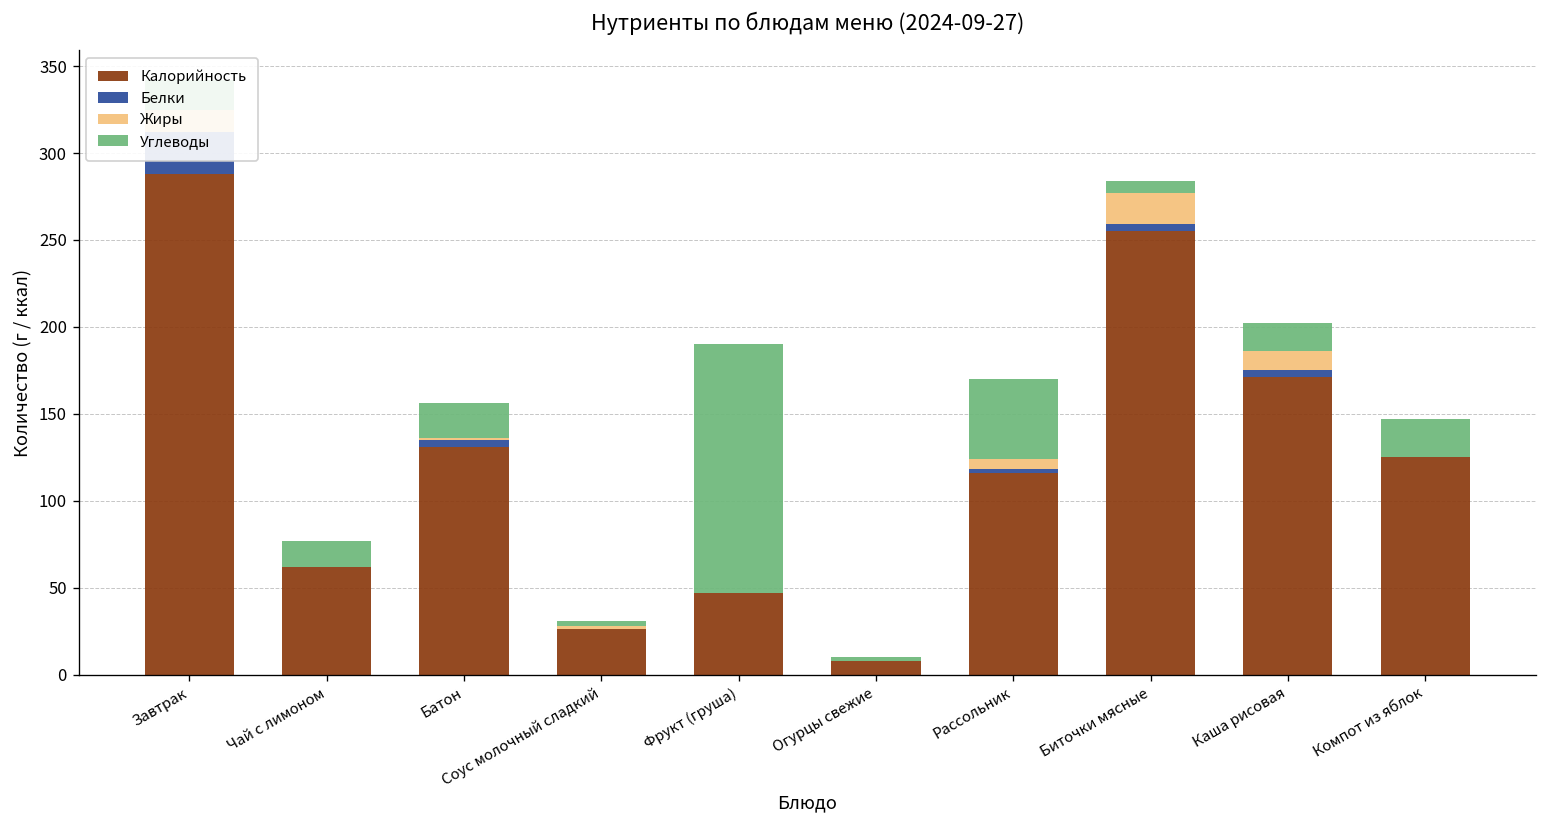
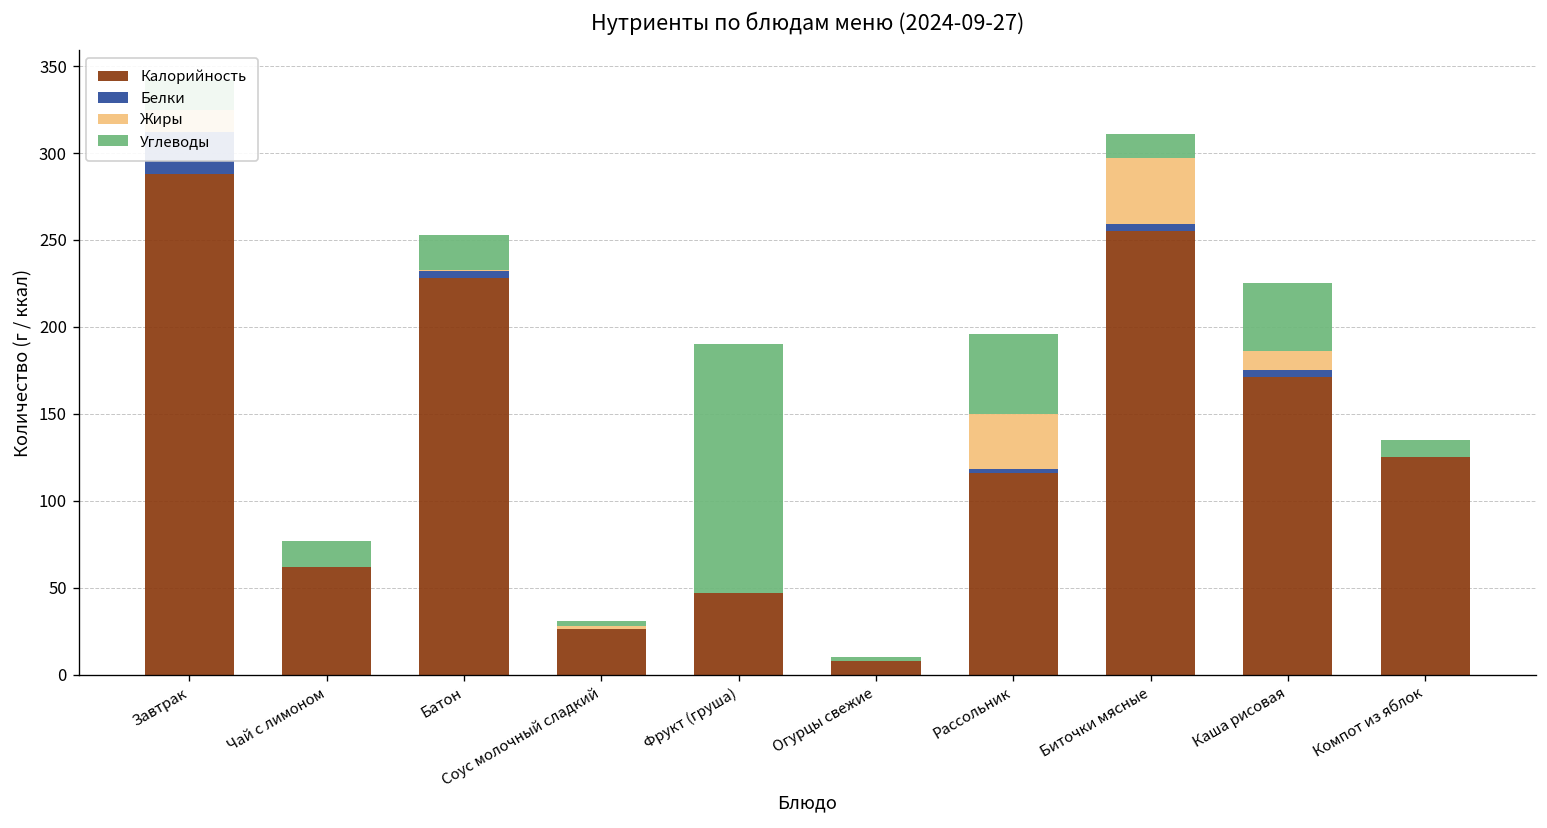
  {
    "Калорийность": {
      "Завтрак": 288,
      "Чай с лимоном": 62,
-     "Батон": 131,
+     "Батон": 228,
      "Соус молочный сладкий": 26,
      "Фрукт (груша)": 47,
      "Огурцы свежие": 8,
      "Рассольник": 116,
      "Биточки мясные": 255,
      "Каша рисовая": 171,
      "Компот из яблок": 125
    },
    "Белки": {
      "Чай с лимоном": 0,
      "Батон": 4,
      "Соус молочный сладкий": 0,
      "Фрукт (груша)": 0,
      "Огурцы свежие": 0,
      "Рассольник": 2,
      "Биточки мясные": 4,
      "Каша рисовая": 4,
      "Компот из яблок": 0
    },
    "Жиры": {
      "Чай с лимоном": 0,
      "Соус молочный сладкий": 2,
      "Фрукт (груша)": 0,
      "Огурцы свежие": 0,
-     "Рассольник": 6,
-     "Биточки мясные": 18,
+     "Рассольник": 32,
+     "Биточки мясные": 38,
      "Каша рисовая": 11,
      "Компот из яблок": 0
    },
    "Углеводы": {
      "Чай с лимоном": 15,
      "Батон": 20,
      "Соус молочный сладкий": 3,
      "Фрукт (груша)": 143,
      "Огурцы свежие": 2,
      "Рассольник": 46,
-     "Биточки мясные": 7,
-     "Каша рисовая": 16,
-     "Компот из яблок": 22
+     "Биточки мясные": 14,
+     "Каша рисовая": 39,
+     "Компот из яблок": 10
    }
  }
